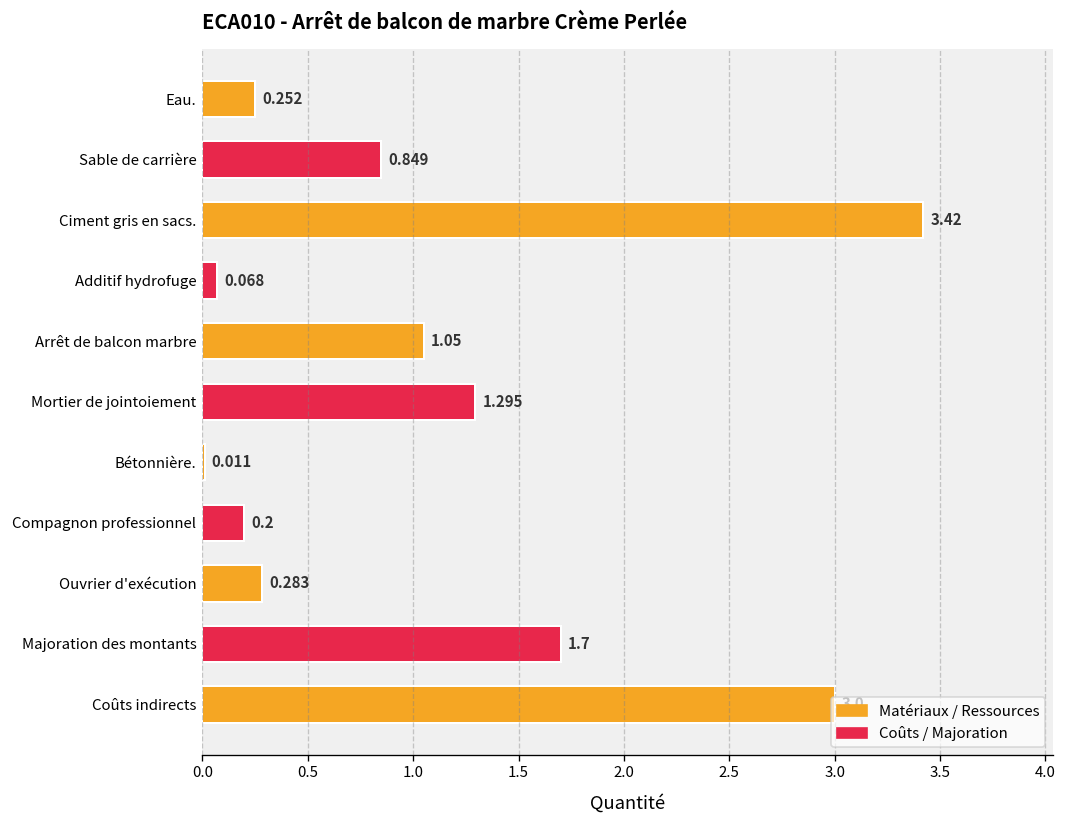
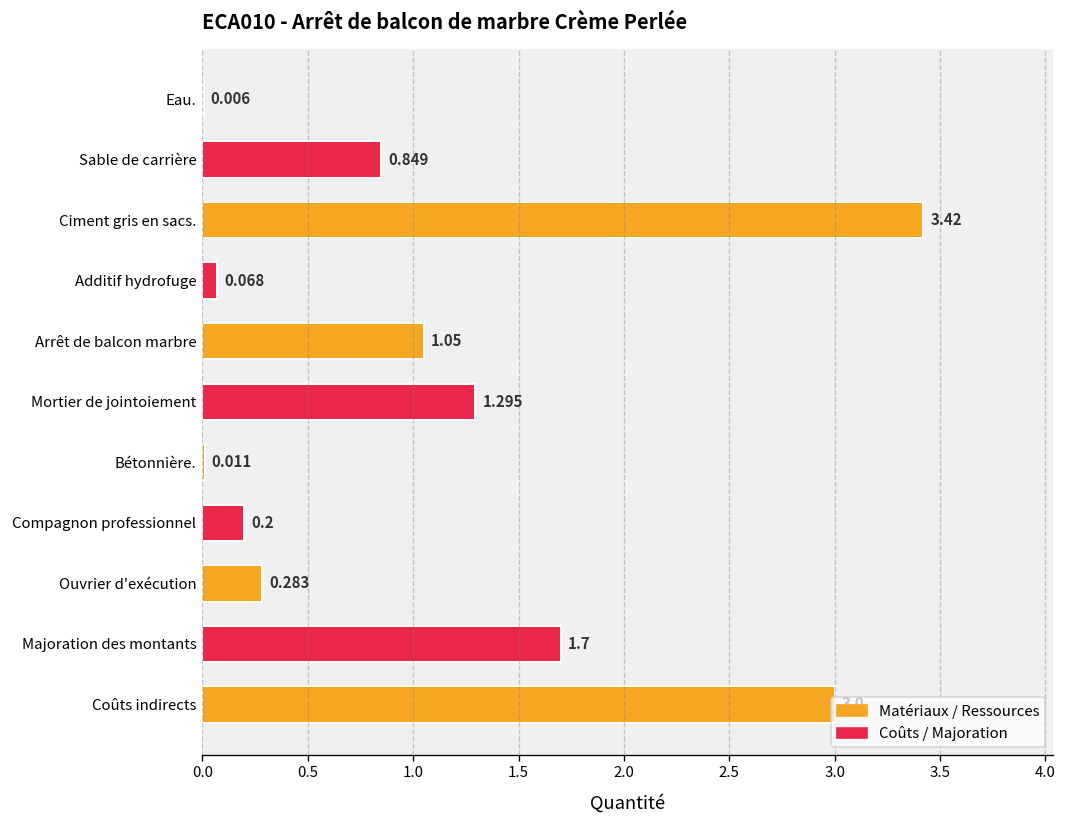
  {
-   "Eau.": 0.252,
+   "Eau.": 0.006,
    "Sable de carrière": 0.849,
    "Ciment gris en sacs.": 3.42,
    "Additif hydrofuge": 0.068,
    "Arrêt de balcon marbre": 1.05,
    "Mortier de jointoiement": 1.295,
    "Bétonnière.": 0.011,
    "Compagnon professionnel": 0.2,
    "Ouvrier d'exécution": 0.283,
    "Majoration des montants": 1.7
  }
